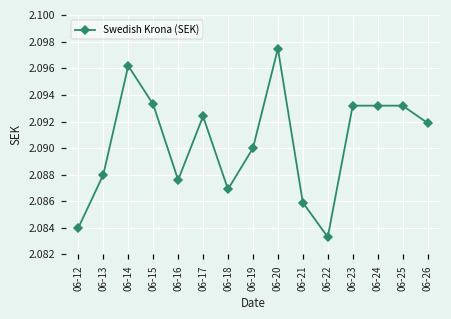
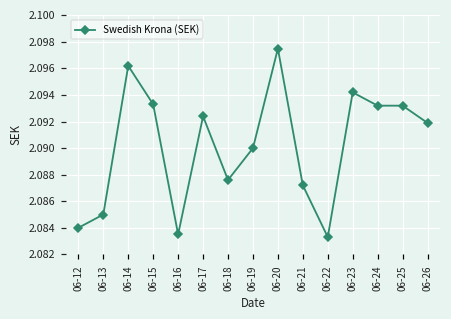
  {
    "06-12": 2.0840,
-   "06-13": 2.088,
+   "06-13": 2.085,
    "06-14": 2.0962,
    "06-15": 2.0933,
-   "06-16": 2.0876,
+   "06-16": 2.0835,
    "06-17": 2.0924,
-   "06-18": 2.0869,
+   "06-18": 2.0876,
    "06-19": 2.0900,
    "06-20": 2.0975,
-   "06-21": 2.0859,
+   "06-21": 2.0872,
    "06-22": 2.0833,
-   "06-23": 2.0932,
+   "06-23": 2.0942,
    "06-24": 2.0932,
    "06-25": 2.0932,
    "06-26": 2.0919
  }
